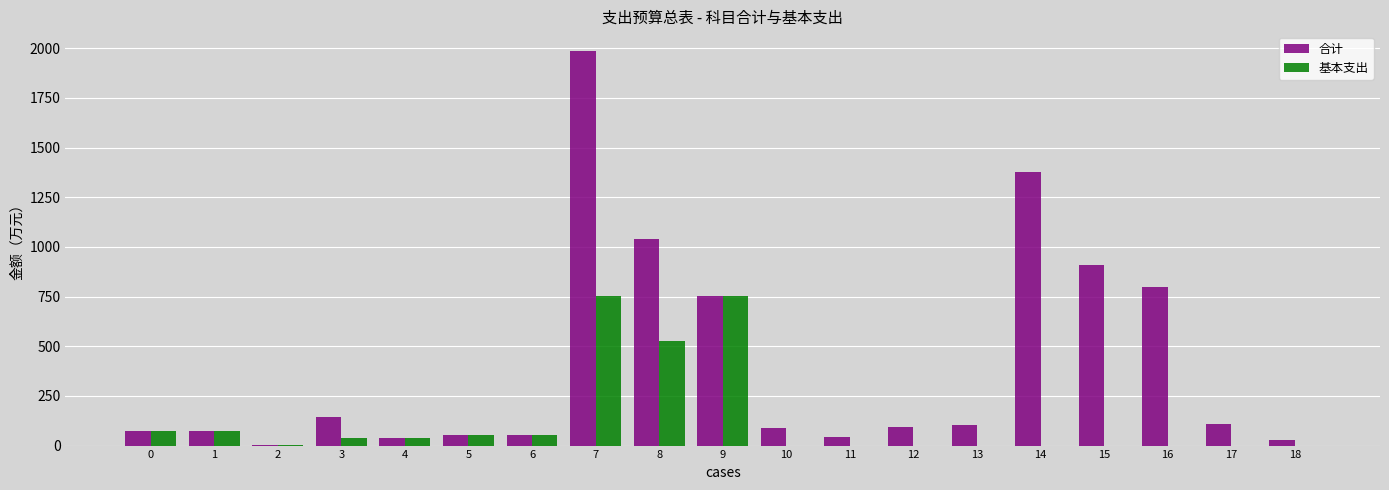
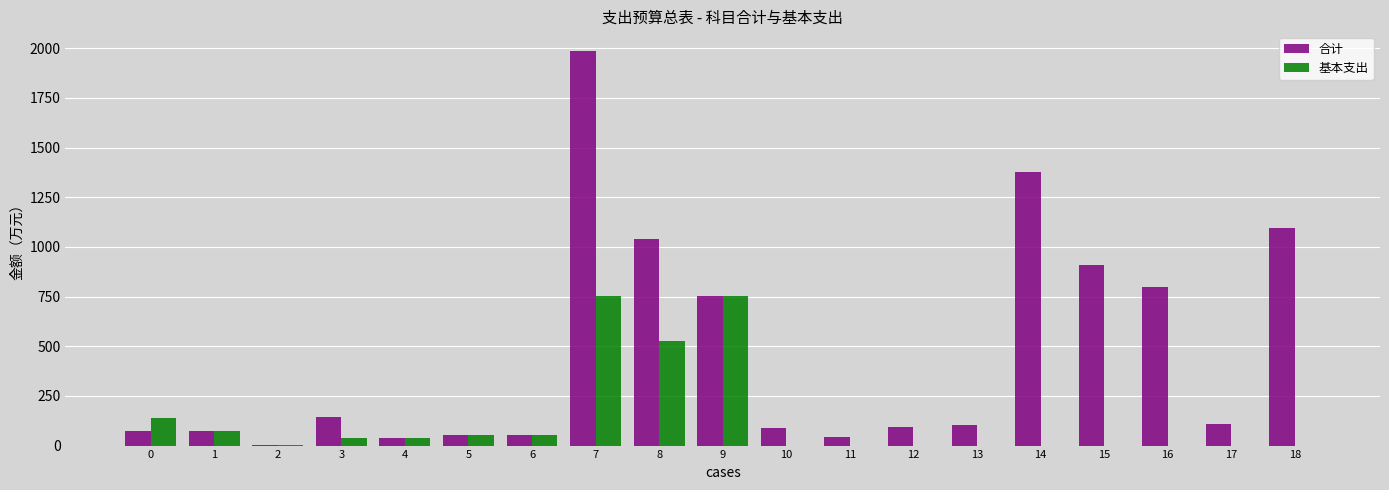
  {
    "合计": {
      "0": 80,
      "1": 70,
      "3": 140,
      "4": 40,
      "5": 50,
      "6": 50,
      "7": 1990,
      "8": 1040,
      "9": 750,
      "10": 90,
      "11": 40,
      "12": 100,
      "13": 110,
      "14": 1380,
      "15": 910,
      "16": 800,
      "17": 110,
-     "18": 30
+     "18": 1100
    },
    "基本支出": {
-     "0": 80,
+     "0": 140,
      "1": 70,
      "3": 40,
      "4": 40,
      "5": 50,
      "6": 50,
      "7": 750,
      "8": 530,
      "9": 750,
      "10": 0,
      "11": 0,
      "12": 0,
      "13": 0,
      "14": 0,
      "15": 0,
      "16": 0,
      "17": 0,
      "18": 0
    }
  }
